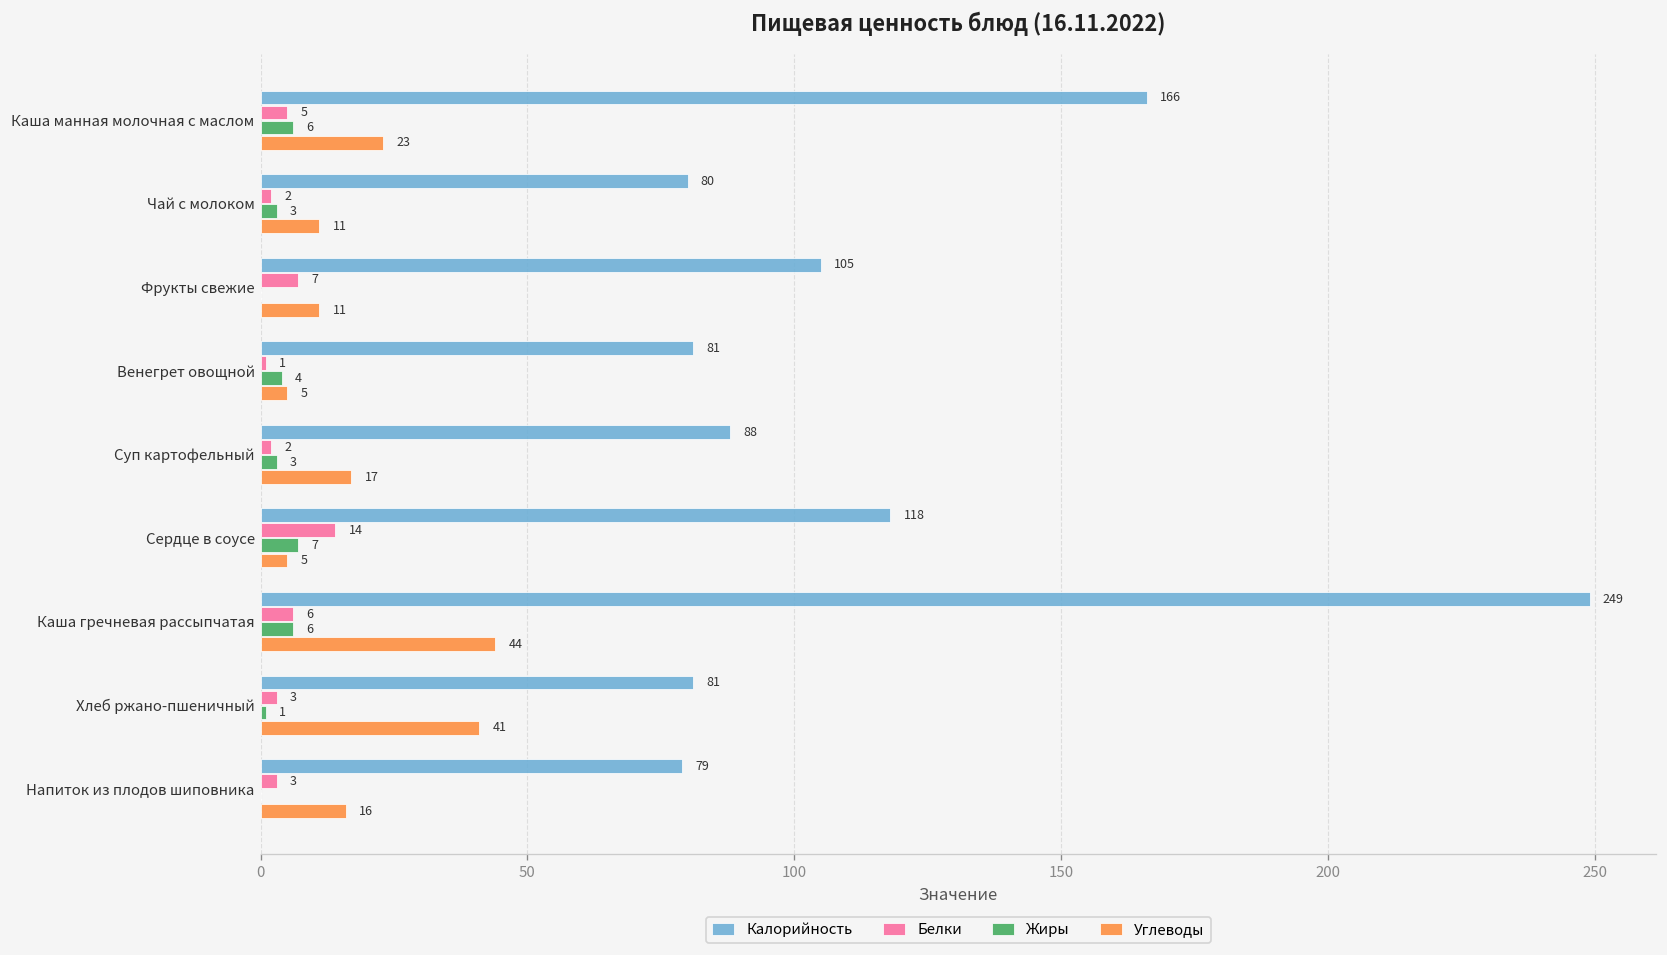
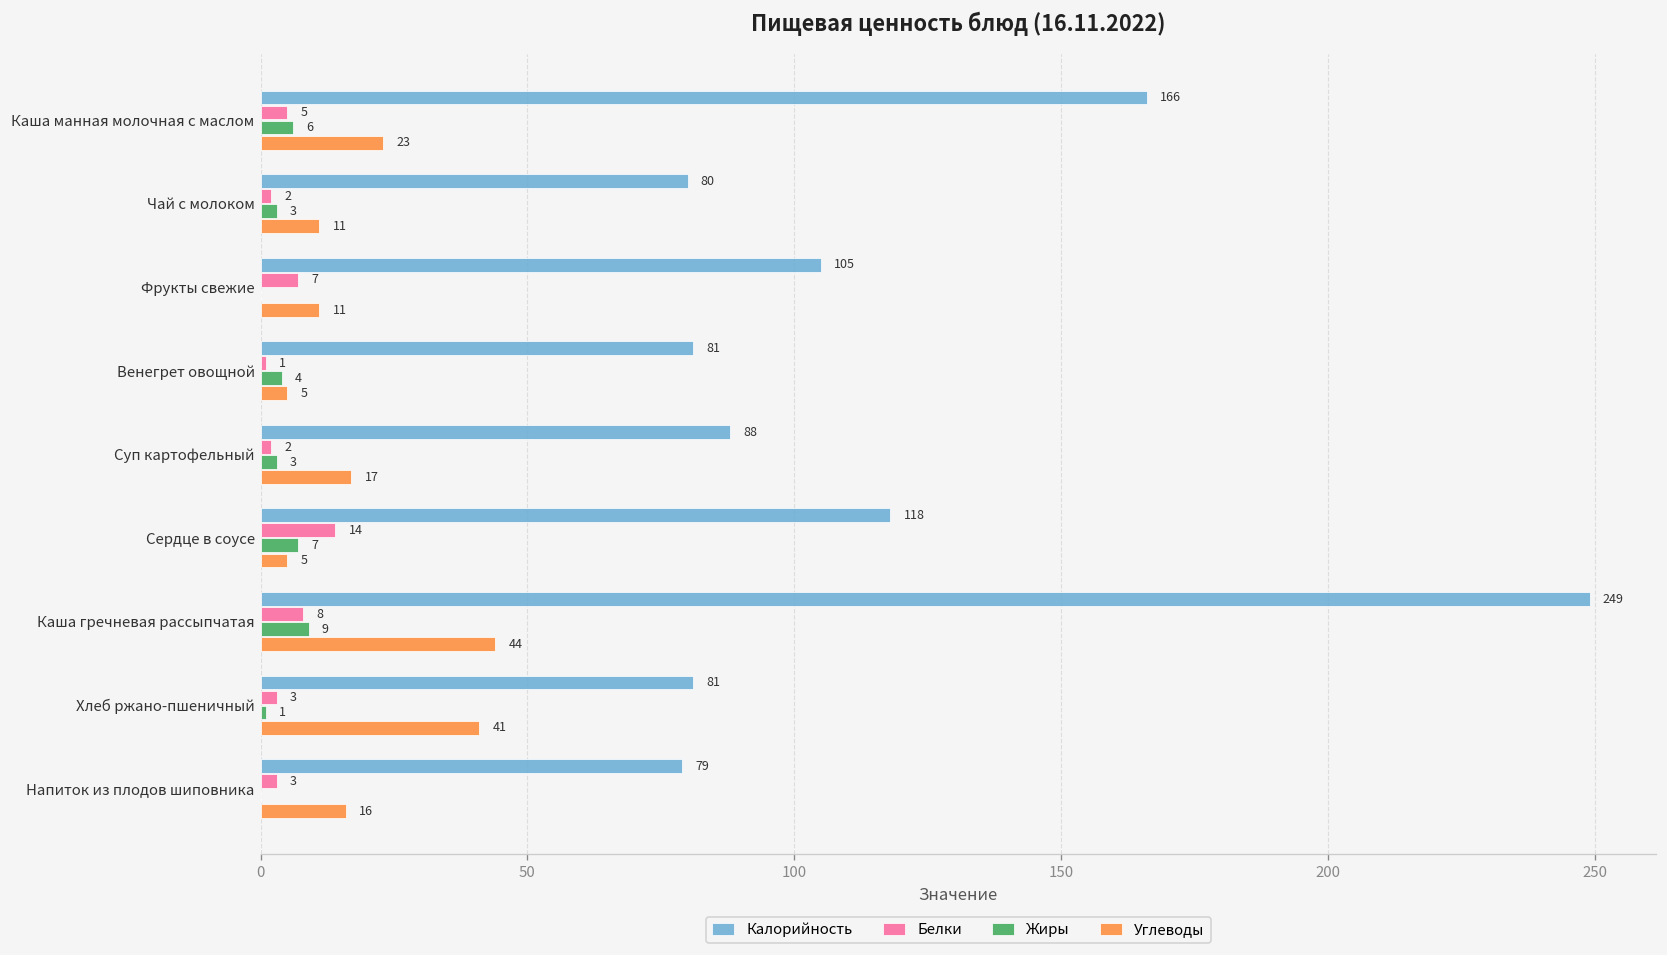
  {
    "Калорийность": {
      "Каша манная молочная с маслом": 166,
      "Чай с молоком": 80,
      "Фрукты свежие": 105,
      "Венегрет овощной": 81,
      "Суп картофельный": 88,
      "Сердце в соусе": 118,
      "Каша гречневая рассыпчатая": 249,
      "Хлеб ржано-пшеничный": 81,
      "Напиток из плодов шиповника": 79
    },
    "Белки": {
      "Каша манная молочная с маслом": 5,
      "Чай с молоком": 2,
      "Фрукты свежие": 7,
      "Венегрет овощной": 1,
      "Суп картофельный": 2,
      "Сердце в соусе": 14,
-     "Каша гречневая рассыпчатая": 6,
+     "Каша гречневая рассыпчатая": 8,
      "Хлеб ржано-пшеничный": 3,
      "Напиток из плодов шиповника": 3
    },
    "Жиры": {
      "Каша манная молочная с маслом": 6,
      "Чай с молоком": 3,
      "Венегрет овощной": 4,
      "Суп картофельный": 3,
      "Сердце в соусе": 7,
-     "Каша гречневая рассыпчатая": 6,
+     "Каша гречневая рассыпчатая": 9,
      "Хлеб ржано-пшеничный": 1
    },
    "Углеводы": {
      "Каша манная молочная с маслом": 23,
      "Чай с молоком": 11,
      "Фрукты свежие": 11,
      "Венегрет овощной": 5,
      "Суп картофельный": 17,
      "Сердце в соусе": 5,
      "Каша гречневая рассыпчатая": 44,
      "Хлеб ржано-пшеничный": 41,
      "Напиток из плодов шиповника": 16
    }
  }
